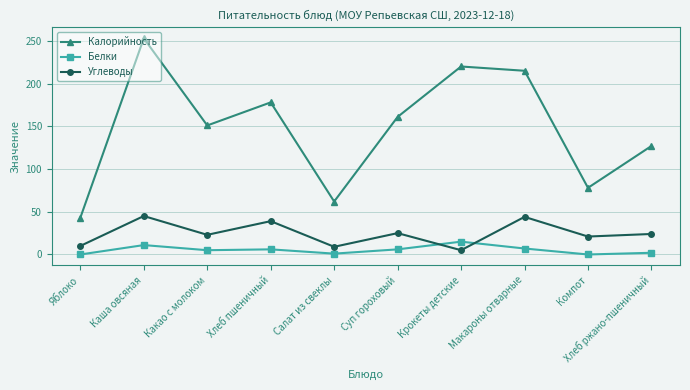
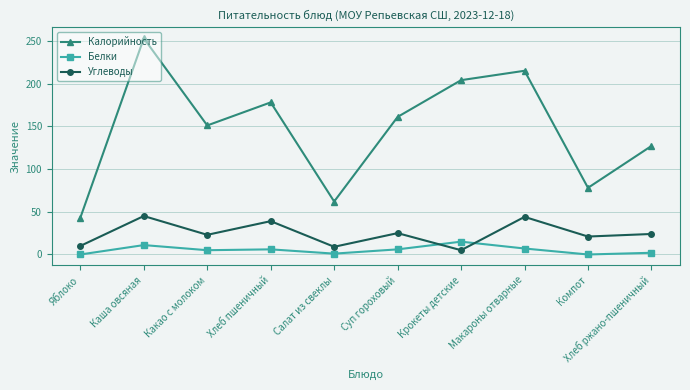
  {
    "Калорийность": {
      "Яблоко": 40,
      "Какао с молоком": 150,
      "Хлеб пшеничный": 180,
      "Салат из свеклы": 60,
      "Суп гороховый": 160,
-     "Крокеты детские": 220,
+     "Крокеты детские": 200,
      "Макароны отварные": 220,
      "Компот": 80,
      "Хлеб ржано-пшеничный": 130
    },
    "Белки": {
      "Яблоко": 0,
      "Каша овсяная": 10,
      "Какао с молоком": 10,
      "Хлеб пшеничный": 10,
      "Салат из свеклы": 0,
      "Суп гороховый": 10,
      "Крокеты детские": 20,
      "Макароны отварные": 10,
      "Компот": 0,
      "Хлеб ржано-пшеничный": 0
    },
    "Углеводы": {
      "Яблоко": 10,
      "Каша овсяная": 50,
      "Какао с молоком": 20,
      "Хлеб пшеничный": 40,
      "Салат из свеклы": 10,
      "Суп гороховый": 30,
      "Крокеты детские": 10,
      "Макароны отварные": 40,
      "Компот": 20,
      "Хлеб ржано-пшеничный": 20
    }
  }
